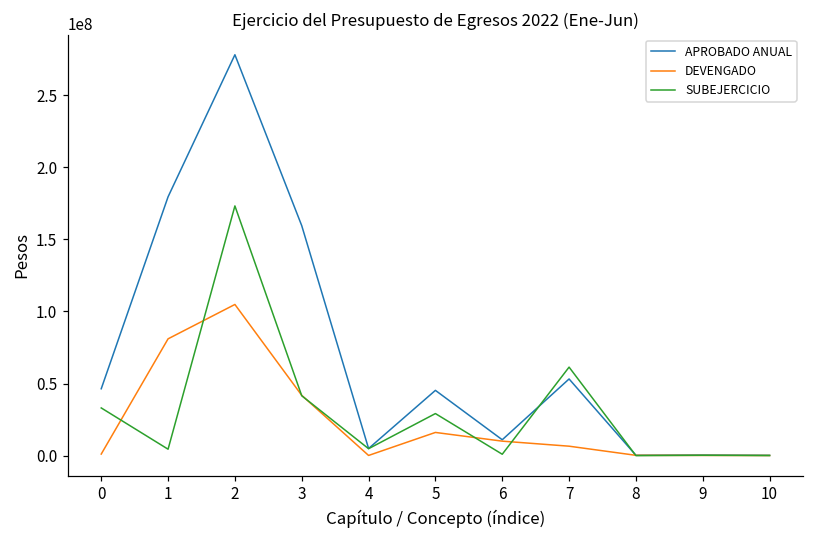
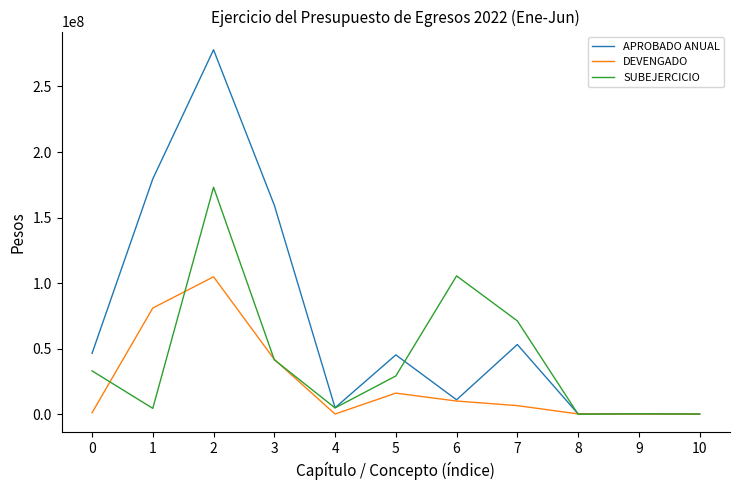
  {
    "APROBADO ANUAL": {
      "0": 46000000,
      "1": 179000000,
      "2": 278000000,
      "3": 159000000,
      "5": 45000000,
      "7": 53000000
    },
    "DEVENGADO": {
      "0": 1000000,
      "1": 81000000,
      "2": 105000000,
      "4": 0,
      "5": 16000000,
      "7": 7000000
    },
    "SUBEJERCICIO": {
      "0": 33000000,
      "1": 4000000,
      "2": 173000000,
      "5": 29000000,
-     "6": 1000000,
-     "7": 61000000
+     "6": 106000000,
+     "7": 71000000
    }
  }
